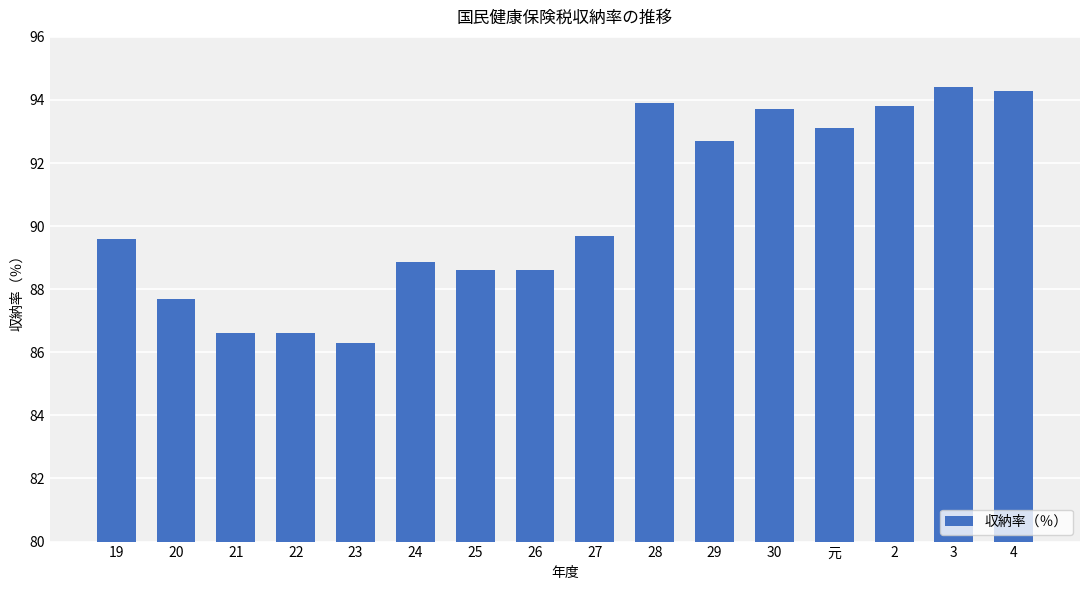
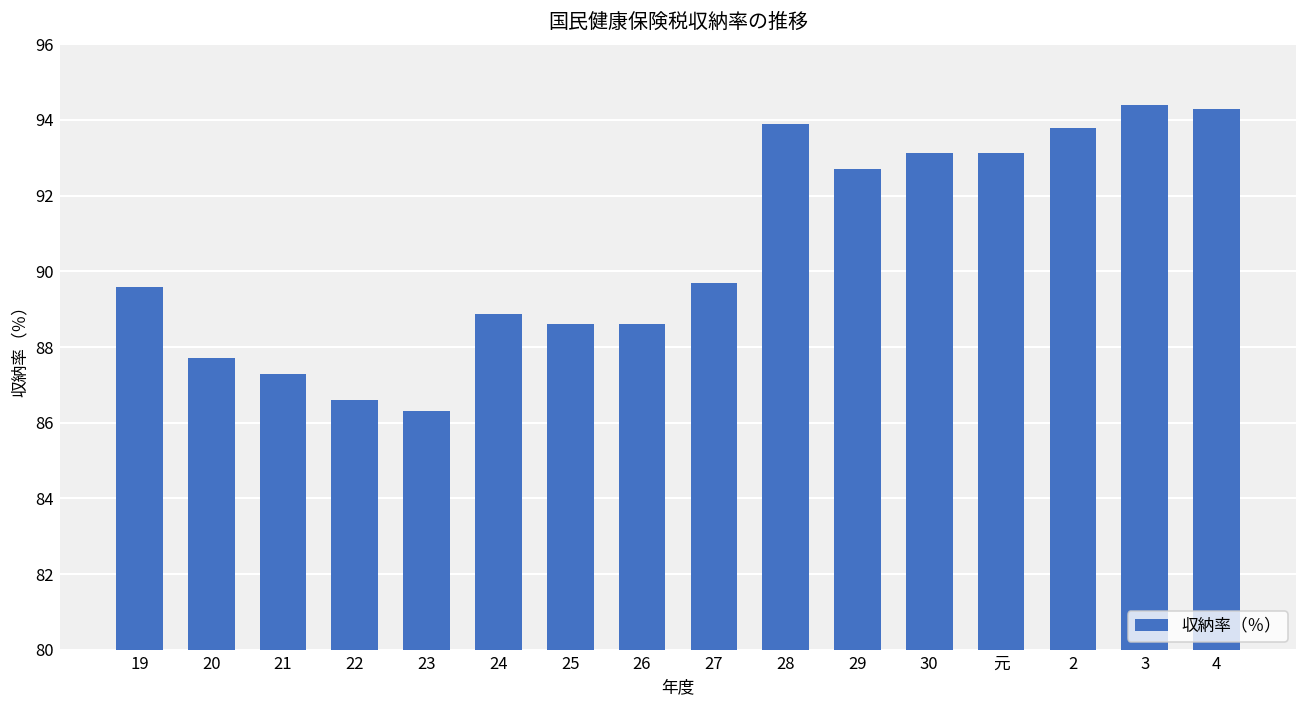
  {
    "19": 89.6,
    "20": 87.7,
-   "21": 86.6,
+   "21": 87.3,
    "22": 86.6,
    "23": 86.3,
    "24": 88.9,
    "25": 88.6,
    "26": 88.6,
    "27": 89.7,
    "28": 93.9,
    "29": 92.7,
-   "30": 93.7,
+   "30": 93.1,
    "元": 93.1,
    "2": 93.8,
    "3": 94.4,
    "4": 94.3
  }
